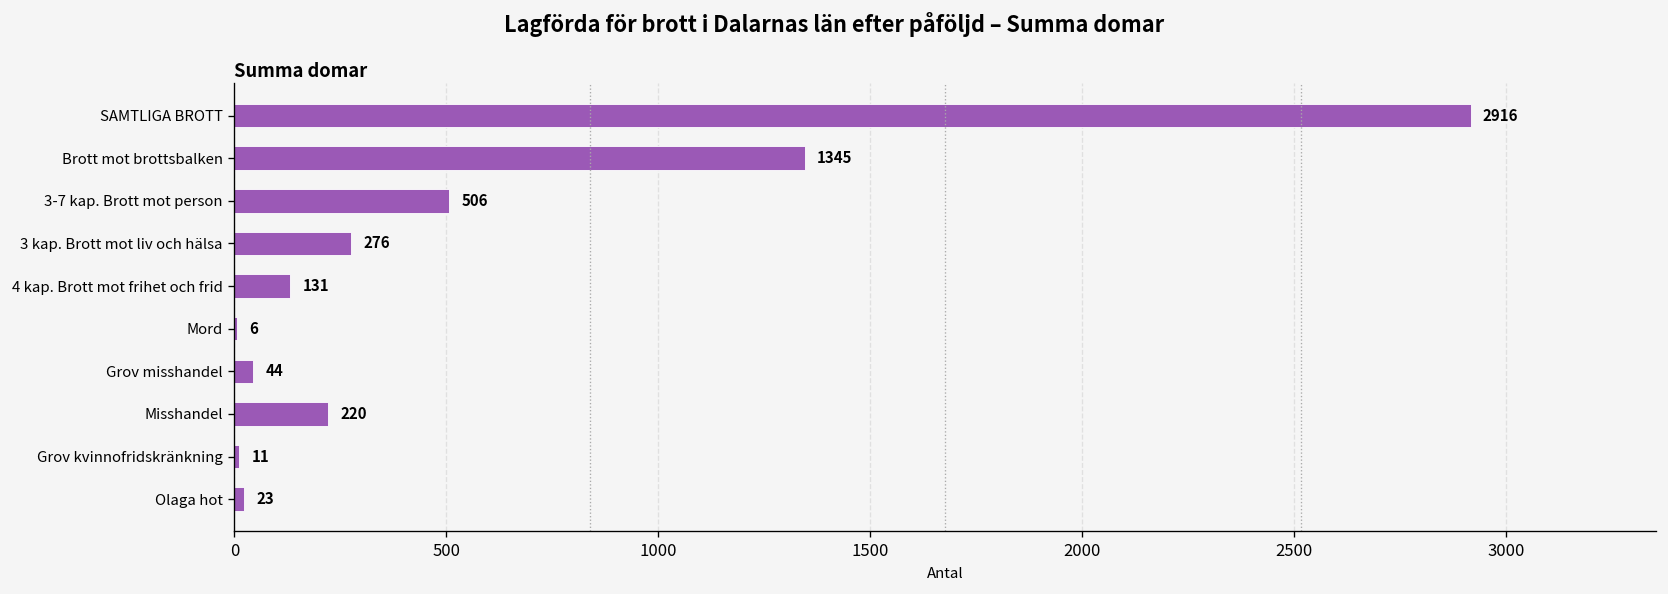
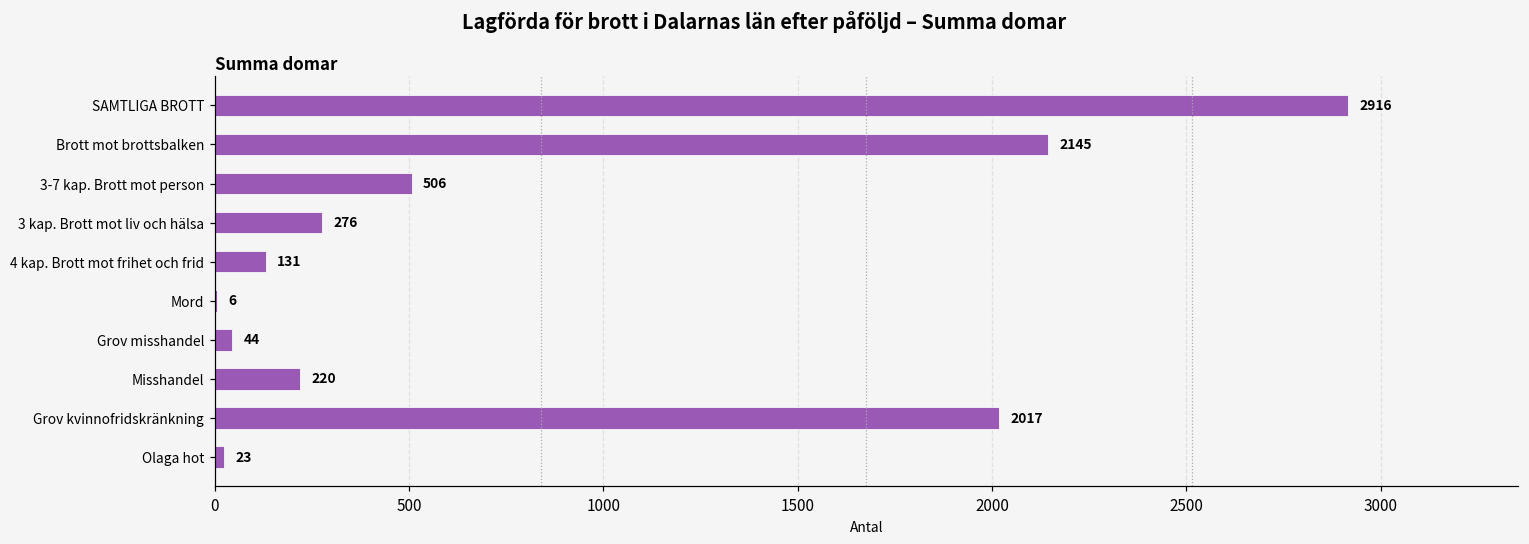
  {
    "SAMTLIGA BROTT": 2916,
-   "Brott mot brottsbalken": 1345,
+   "Brott mot brottsbalken": 2145,
    "3-7 kap. Brott mot person": 506,
    "3 kap. Brott mot liv och hälsa": 276,
    "4 kap. Brott mot frihet och frid": 131,
    "Mord": 6,
    "Grov misshandel": 44,
    "Misshandel": 220,
-   "Grov kvinnofridskränkning": 11,
+   "Grov kvinnofridskränkning": 2017,
    "Olaga hot": 23
  }
